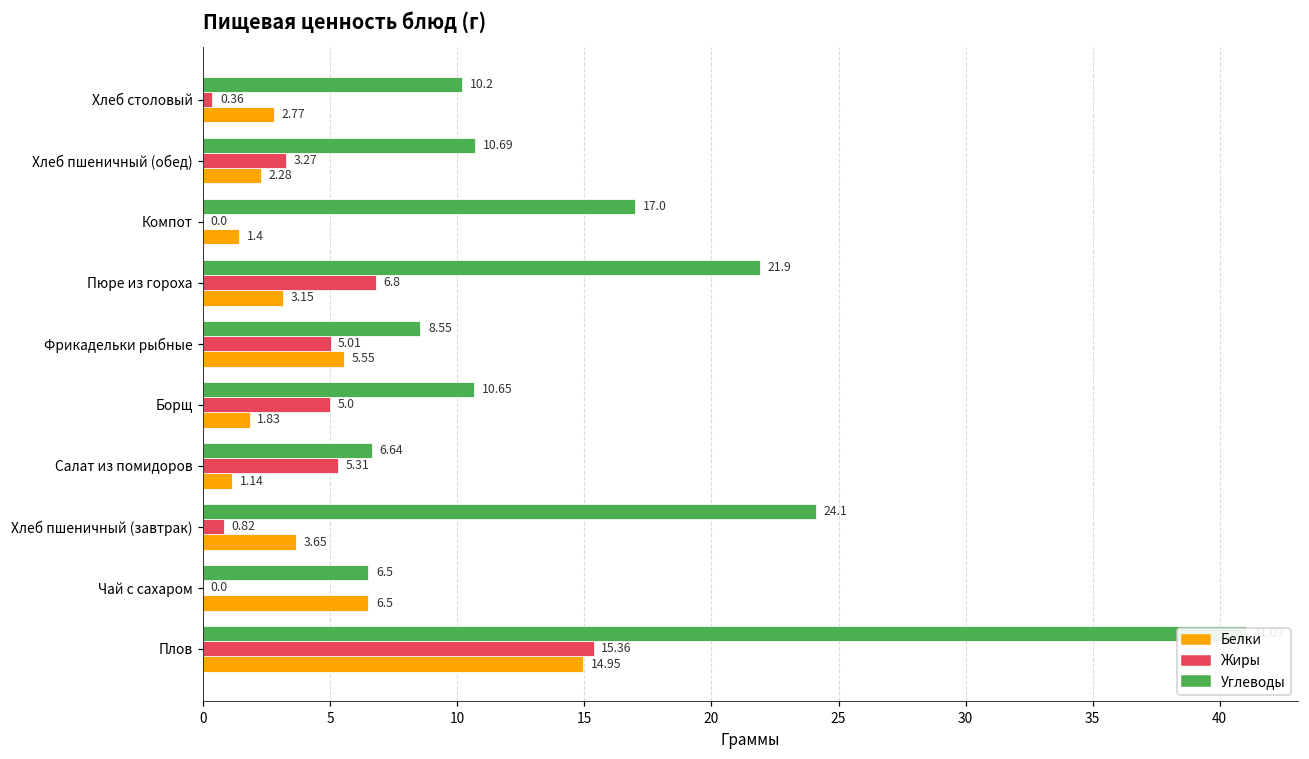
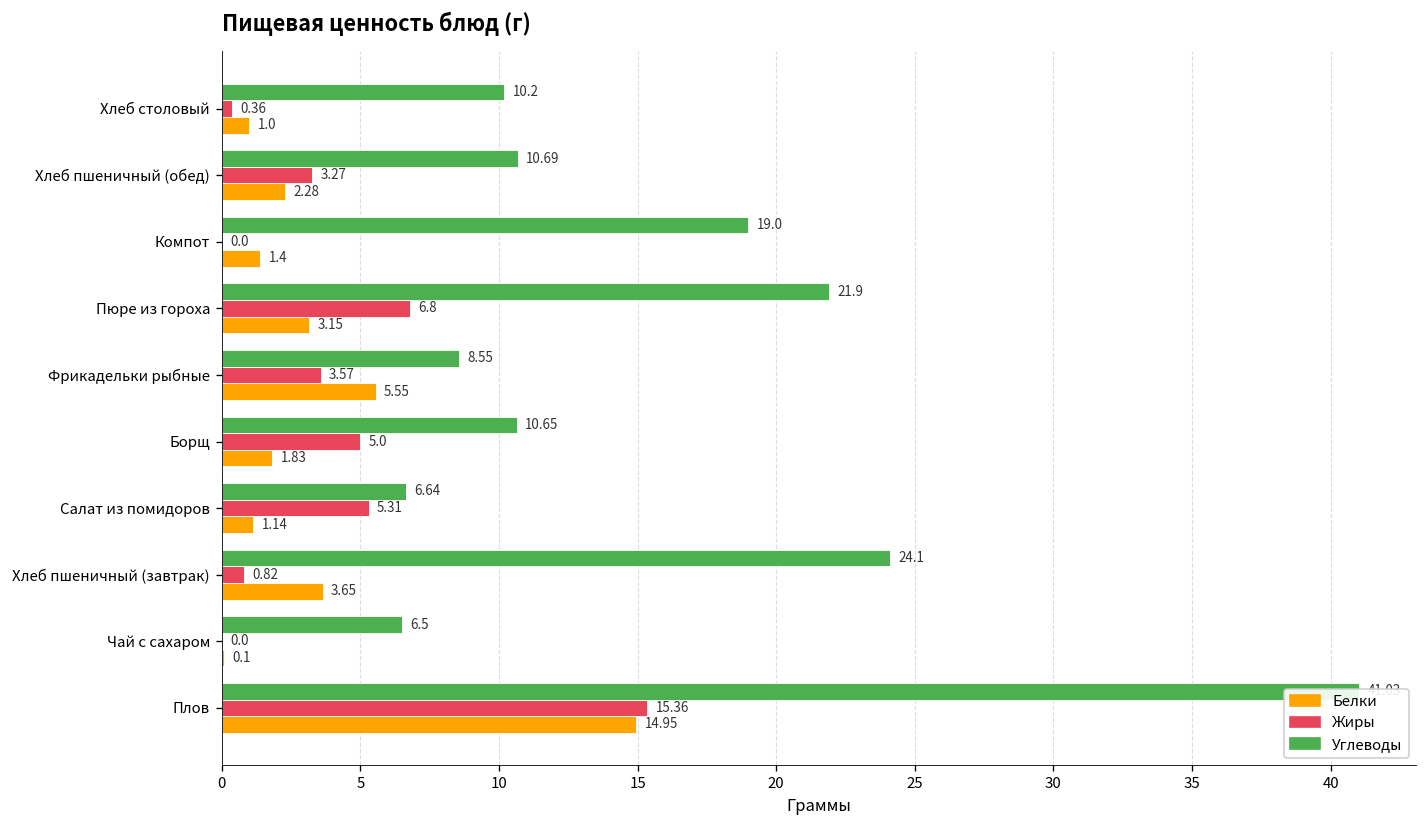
  {
    "Белки": {
-     "Хлеб столовый": 2.77,
+     "Хлеб столовый": 1.0,
      "Хлеб пшеничный (обед)": 2.28,
      "Компот": 1.4,
      "Пюре из гороха": 3.15,
      "Фрикадельки рыбные": 5.55,
      "Борщ": 1.83,
      "Салат из помидоров": 1.14,
      "Хлеб пшеничный (завтрак)": 3.65,
-     "Чай с сахаром": 6.5,
+     "Чай с сахаром": 0.1,
      "Плов": 14.95
    },
    "Жиры": {
      "Хлеб столовый": 0.36,
      "Хлеб пшеничный (обед)": 3.27,
      "Компот": 0.0,
      "Пюре из гороха": 6.8,
-     "Фрикадельки рыбные": 5.01,
+     "Фрикадельки рыбные": 3.57,
      "Борщ": 5.0,
      "Салат из помидоров": 5.31,
      "Хлеб пшеничный (завтрак)": 0.82,
      "Чай с сахаром": 0.0,
      "Плов": 15.36
    },
    "Углеводы": {
      "Хлеб столовый": 10.2,
      "Хлеб пшеничный (обед)": 10.69,
-     "Компот": 17.0,
+     "Компот": 19.0,
      "Пюре из гороха": 21.9,
      "Фрикадельки рыбные": 8.55,
      "Борщ": 10.65,
      "Салат из помидоров": 6.64,
      "Хлеб пшеничный (завтрак)": 24.1,
      "Чай с сахаром": 6.5
    }
  }
